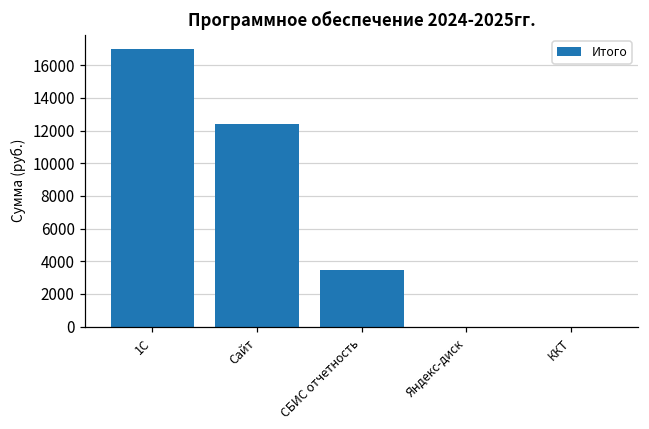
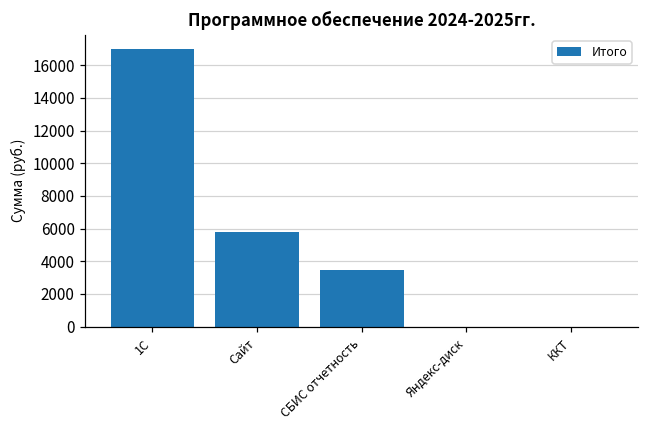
  {
    "1С": 17000,
-   "Сайт": 12400,
+   "Сайт": 5800,
    "СБИС отчетность": 3500,
    "Яндекс-диск": 0,
    "ККТ": 0
  }
